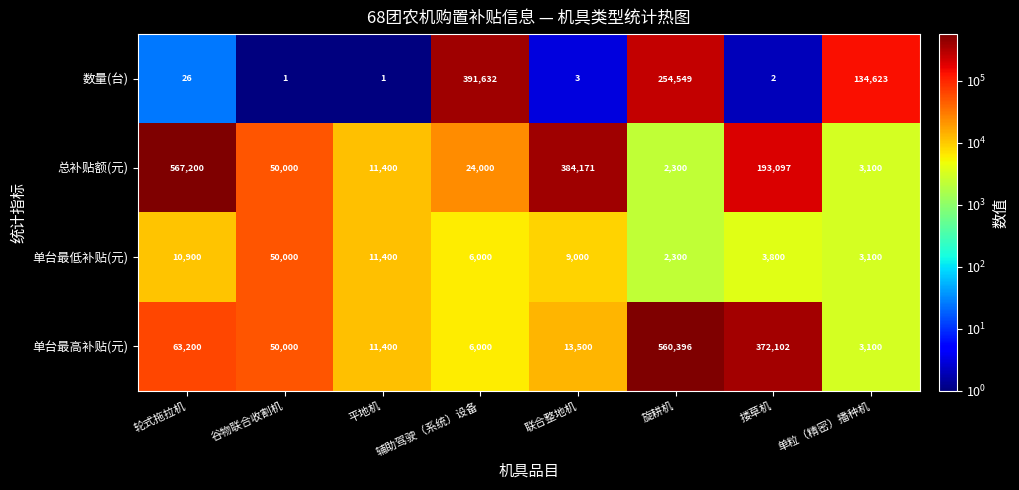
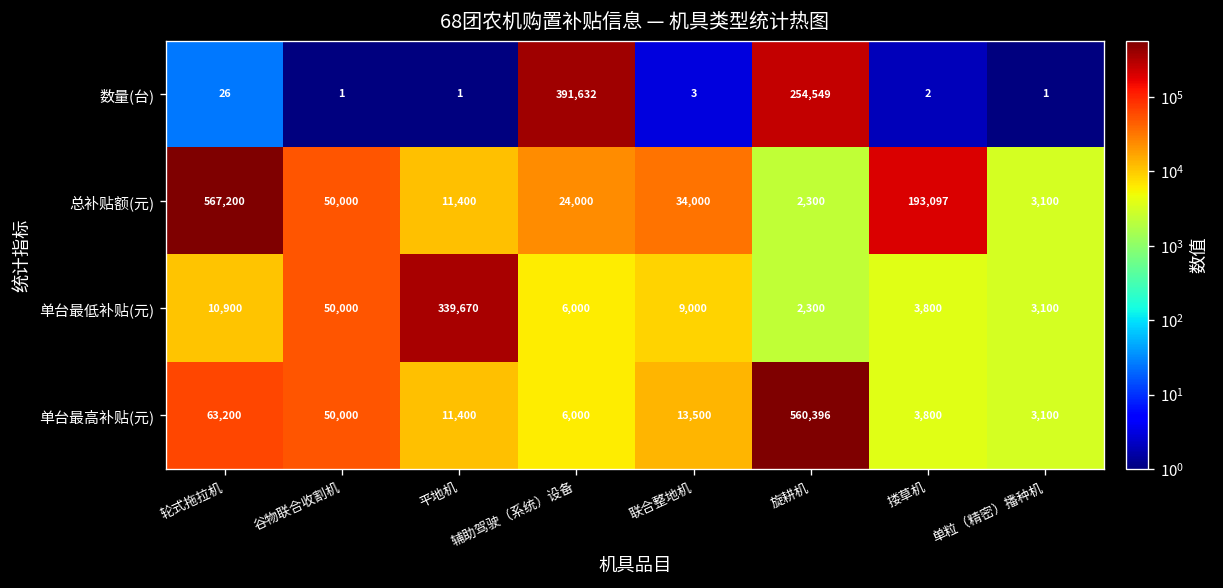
  {
    "数量(台)": {
      "轮式拖拉机": "26",
      "谷物联合收割机": "1",
      "平地机": "1",
      "辅助驾驶（系统）设备": "391,632",
      "联合整地机": "3",
      "旋耕机": "254,549",
      "搂草机": "2",
-     "单粒（精密）播种机": "134,623"
+     "单粒（精密）播种机": "1"
    },
    "总补贴额(元)": {
      "轮式拖拉机": "567,200",
      "谷物联合收割机": "50,000",
      "平地机": "11,400",
      "辅助驾驶（系统）设备": "24,000",
-     "联合整地机": "384,171",
+     "联合整地机": "34,000",
      "旋耕机": "2,300",
      "搂草机": "193,097",
      "单粒（精密）播种机": "3,100"
    },
    "单台最低补贴(元)": {
      "轮式拖拉机": "10,900",
      "谷物联合收割机": "50,000",
-     "平地机": "11,400",
+     "平地机": "339,670",
      "辅助驾驶（系统）设备": "6,000",
      "联合整地机": "9,000",
      "旋耕机": "2,300",
      "搂草机": "3,800",
      "单粒（精密）播种机": "3,100"
    },
    "单台最高补贴(元)": {
      "轮式拖拉机": "63,200",
      "谷物联合收割机": "50,000",
      "平地机": "11,400",
      "辅助驾驶（系统）设备": "6,000",
      "联合整地机": "13,500",
      "旋耕机": "560,396",
-     "搂草机": "372,102",
+     "搂草机": "3,800",
      "单粒（精密）播种机": "3,100"
    }
  }
